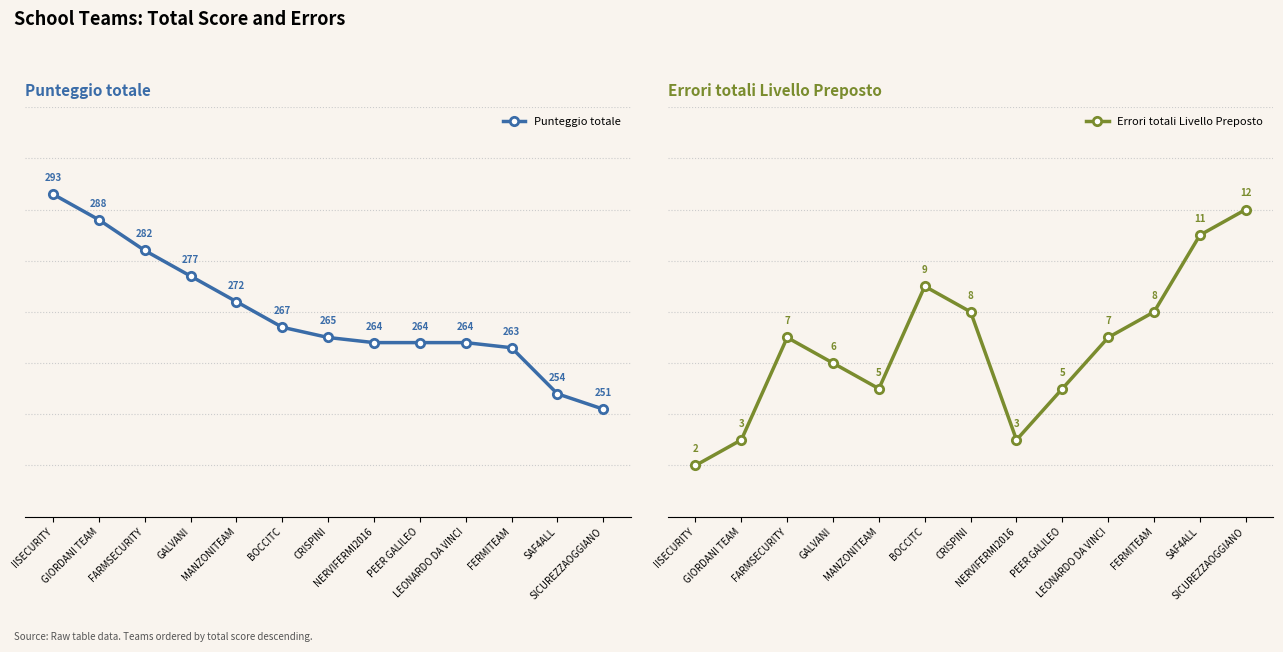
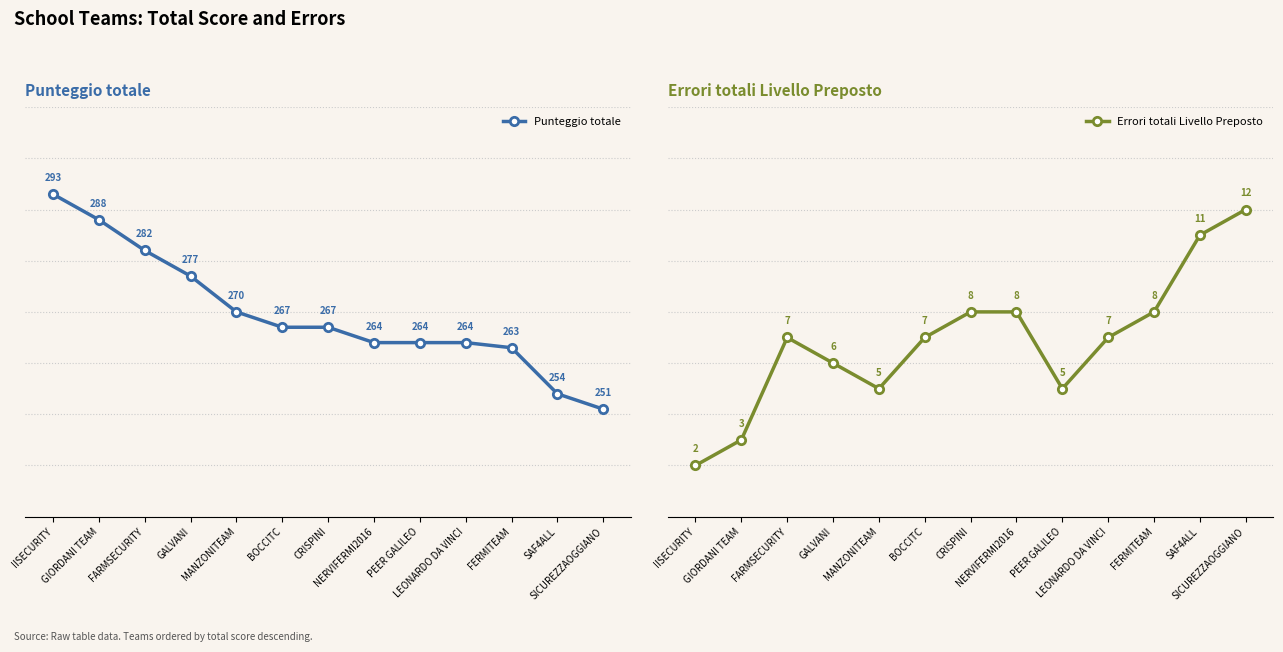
  {
    "Punteggio totale": {
      "IISECURITY": 293,
      "GIORDANI TEAM": 288,
      "FARMSECURITY": 282,
      "GALVANI": 277,
-     "MANZONITEAM": 272,
+     "MANZONITEAM": 270,
      "BOCCITC": 267,
-     "CRISPINI": 265,
+     "CRISPINI": 267,
      "NERVIFERMI2016": 264,
      "PEER GALILEO": 264,
      "LEONARDO DA VINCI": 264,
      "FERMITEAM": 263,
      "SAF4ALL": 254,
      "SICUREZZAOGGIANO": 251
    },
    "Errori totali Livello Preposto": {
      "IISECURITY": 2,
      "GIORDANI TEAM": 3,
      "FARMSECURITY": 7,
      "GALVANI": 6,
      "MANZONITEAM": 5,
-     "BOCCITC": 9,
+     "BOCCITC": 7,
      "CRISPINI": 8,
-     "NERVIFERMI2016": 3,
+     "NERVIFERMI2016": 8,
      "PEER GALILEO": 5,
      "LEONARDO DA VINCI": 7,
      "FERMITEAM": 8,
      "SAF4ALL": 11,
      "SICUREZZAOGGIANO": 12
    }
  }
